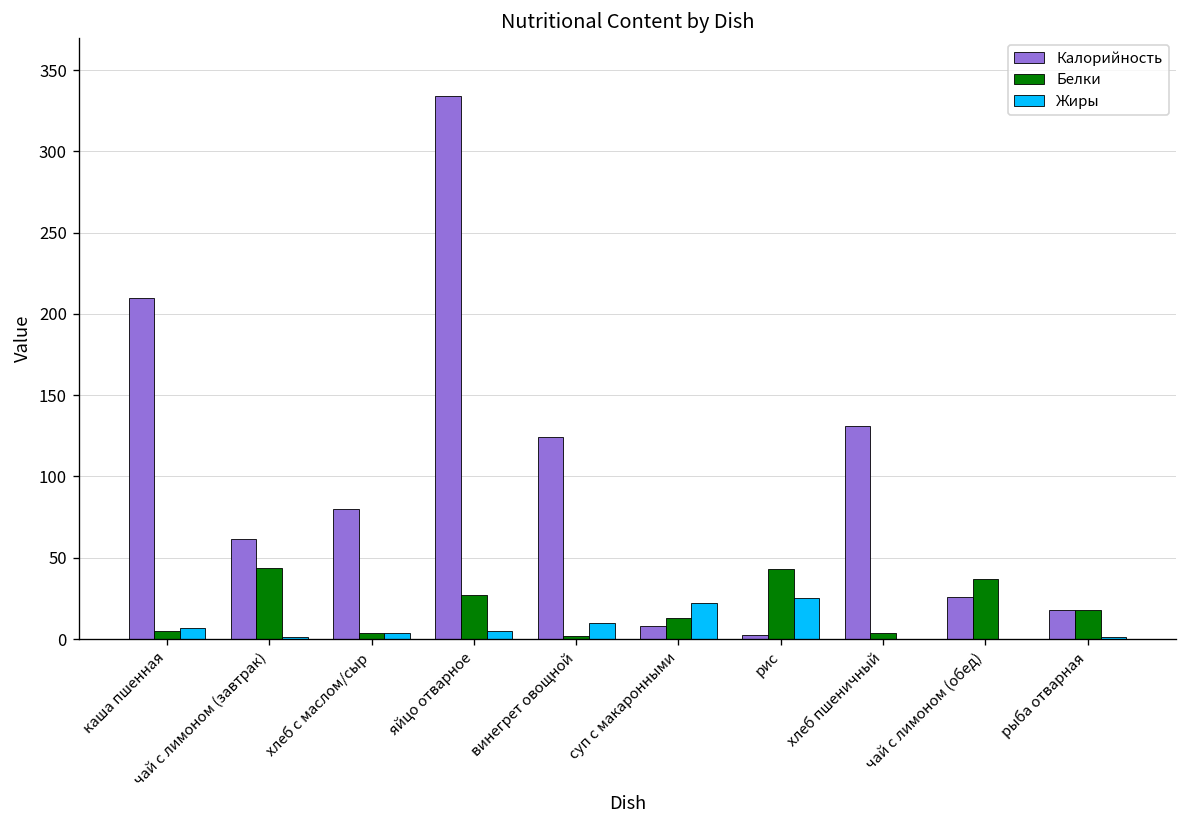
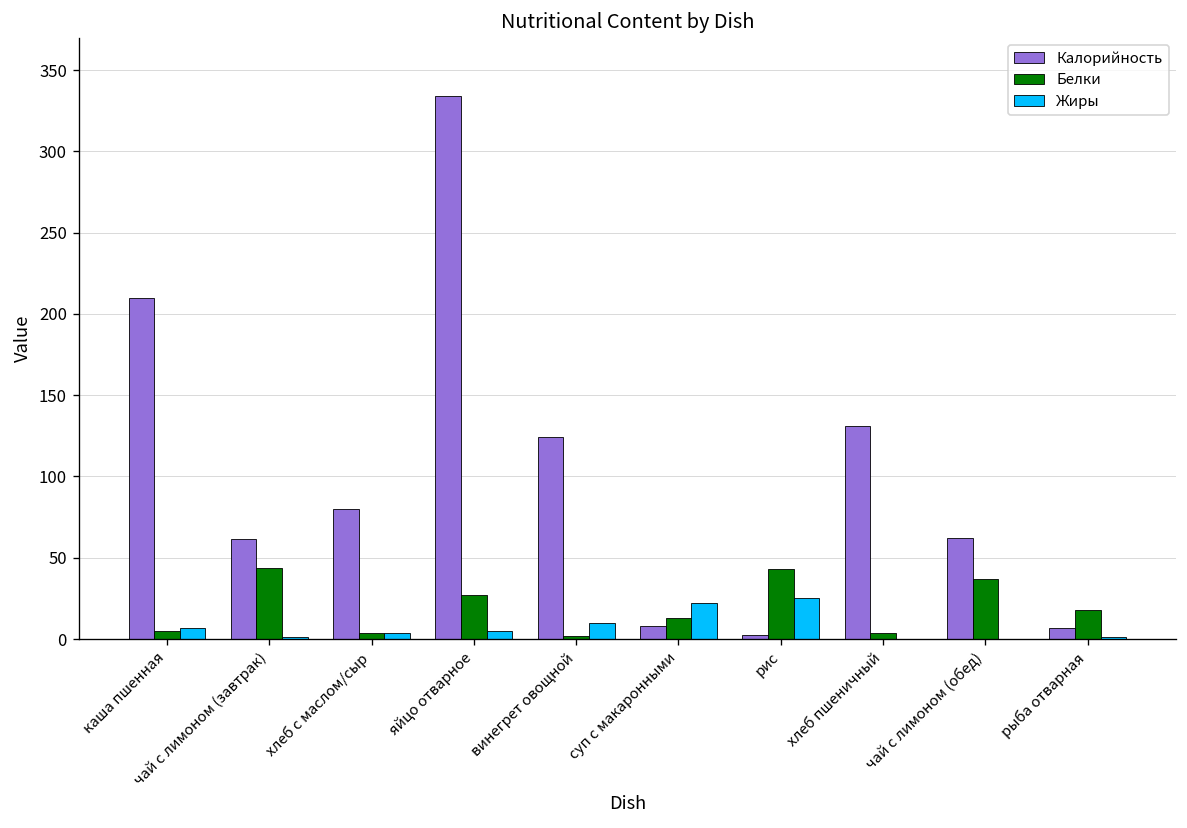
  {
    "Калорийность": {
      "каша пшенная": 210,
      "чай с лимоном (завтрак)": 62,
      "хлеб с маслом/сыр": 80,
      "яйцо отварное": 334,
      "винегрет овощной": 124,
      "суп с макаронными": 8,
      "рис": 3,
      "хлеб пшеничный": 131,
-     "чай с лимоном (обед)": 26,
-     "рыба отварная": 18
+     "чай с лимоном (обед)": 62,
+     "рыба отварная": 7
    },
    "Белки": {
      "каша пшенная": 5,
      "чай с лимоном (завтрак)": 44,
      "хлеб с маслом/сыр": 4,
      "яйцо отварное": 27,
      "винегрет овощной": 2,
      "суп с макаронными": 13,
      "рис": 43,
      "хлеб пшеничный": 4,
      "чай с лимоном (обед)": 37,
      "рыба отварная": 18
    },
    "Жиры": {
      "каша пшенная": 7,
      "хлеб с маслом/сыр": 4,
      "яйцо отварное": 5,
      "винегрет овощной": 10,
      "суп с макаронными": 22,
      "рис": 25,
      "хлеб пшеничный": 0,
      "чай с лимоном (обед)": 0
    }
  }
